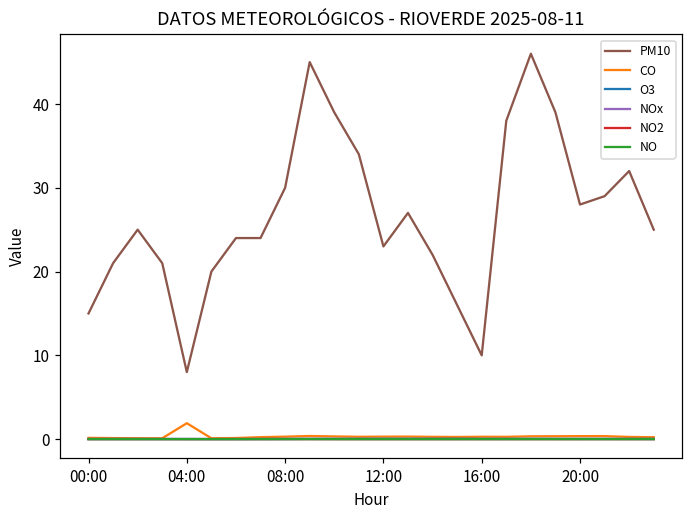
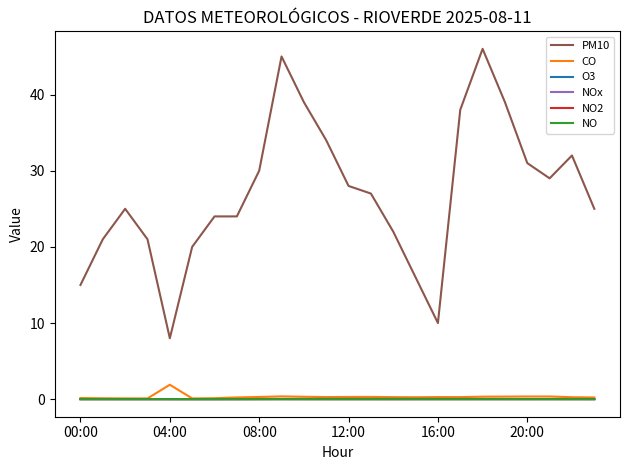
  {
    "PM10": {
      "00:00": 15,
      "04:00": 8,
      "08:00": 30,
-     "12:00": 23,
+     "12:00": 28,
      "16:00": 10,
-     "20:00": 28
+     "20:00": 31
    },
    "CO": {
      "04:00": 2
    },
    "NO": {
      "04:00": 0,
      "20:00": 0
    }
  }
